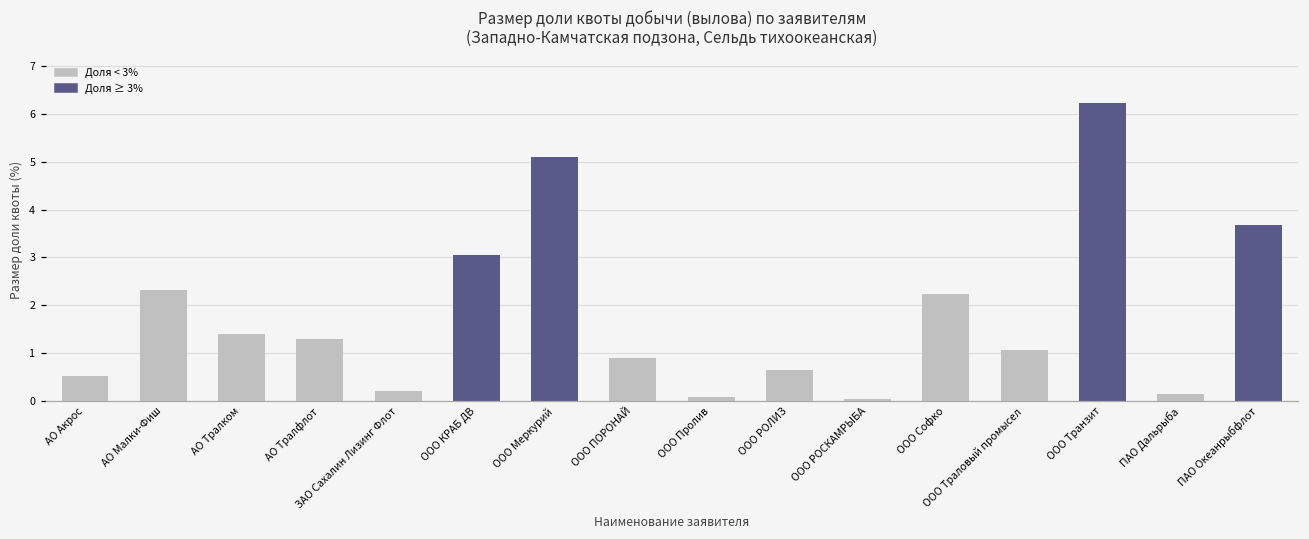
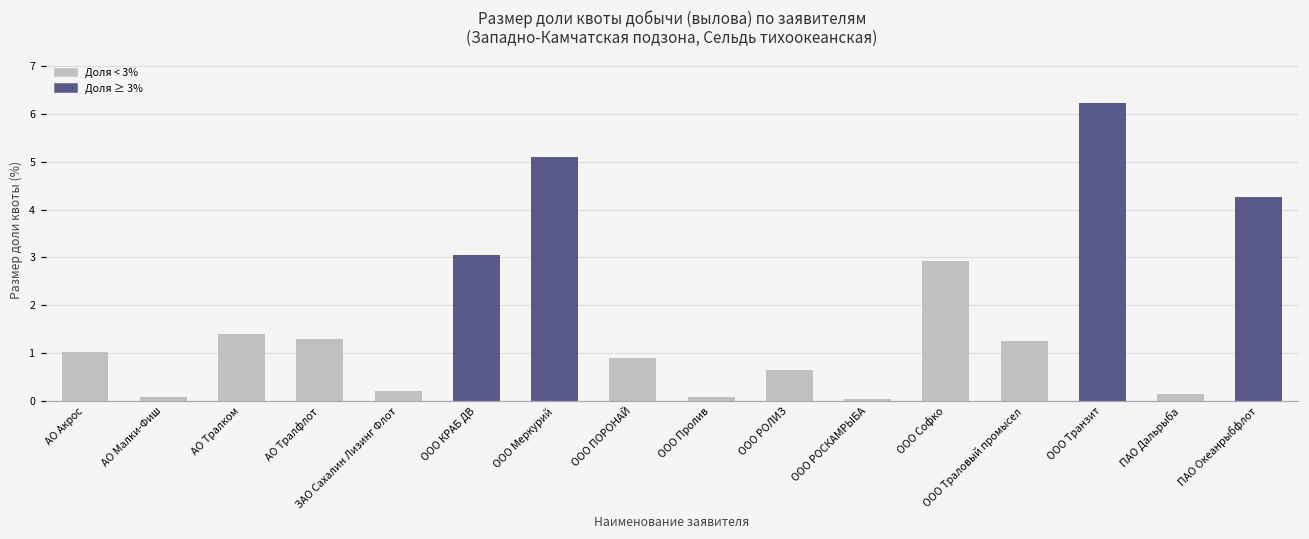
  {
-   "АО Акрос": 0.5,
-   "АО Малки-Фиш": 2.3,
+   "АО Акрос": 1.0,
+   "АО Малки-Фиш": 0.1,
    "АО Тралком": 1.4,
    "АО Тралфлот": 1.3,
    "ЗАО Сахалин Лизинг Флот": 0.2,
    "ООО КРАБ ДВ": 3.1,
    "ООО Меркурий": 5.1,
    "ООО ПОРОНАЙ": 0.9,
    "ООО Пролив": 0.1,
    "ООО РОЛИЗ": 0.6,
-   "ООО Софко": 2.2,
-   "ООО Траловый промысел": 1.1,
+   "ООО Софко": 2.9,
+   "ООО Траловый промысел": 1.3,
    "ООО Транзит": 6.2,
    "ПАО Дальрыба": 0.1,
-   "ПАО Океанрыбфлот": 3.7
+   "ПАО Океанрыбфлот": 4.3
  }
